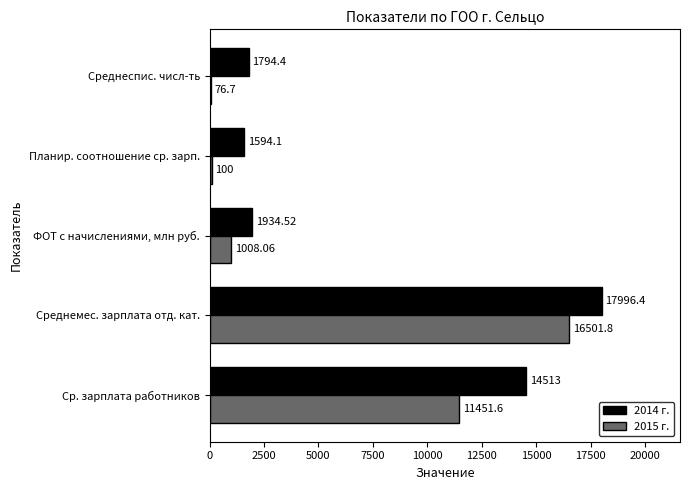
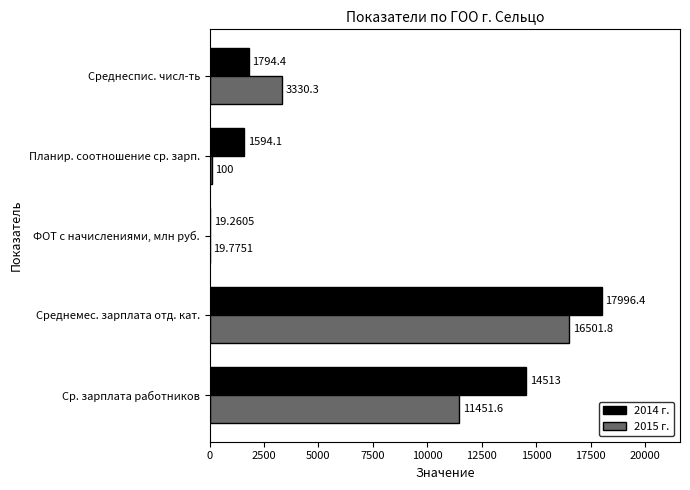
  {
    "2014 г.": {
      "Среднеспис. числ-ть": 1794.4,
      "Планир. соотношение ср. зарп.": 1594.1,
-     "ФОТ с начислениями, млн руб.": 1934.52,
+     "ФОТ с начислениями, млн руб.": 19.2605,
      "Среднемес. зарплата отд. кат.": 17996.4,
      "Ср. зарплата работников": 14513
    },
    "2015 г.": {
-     "Среднеспис. числ-ть": 76.7,
+     "Среднеспис. числ-ть": 3330.3,
      "Планир. соотношение ср. зарп.": 100,
-     "ФОТ с начислениями, млн руб.": 1008.06,
+     "ФОТ с начислениями, млн руб.": 19.7751,
      "Среднемес. зарплата отд. кат.": 16501.8,
      "Ср. зарплата работников": 11451.6
    }
  }
